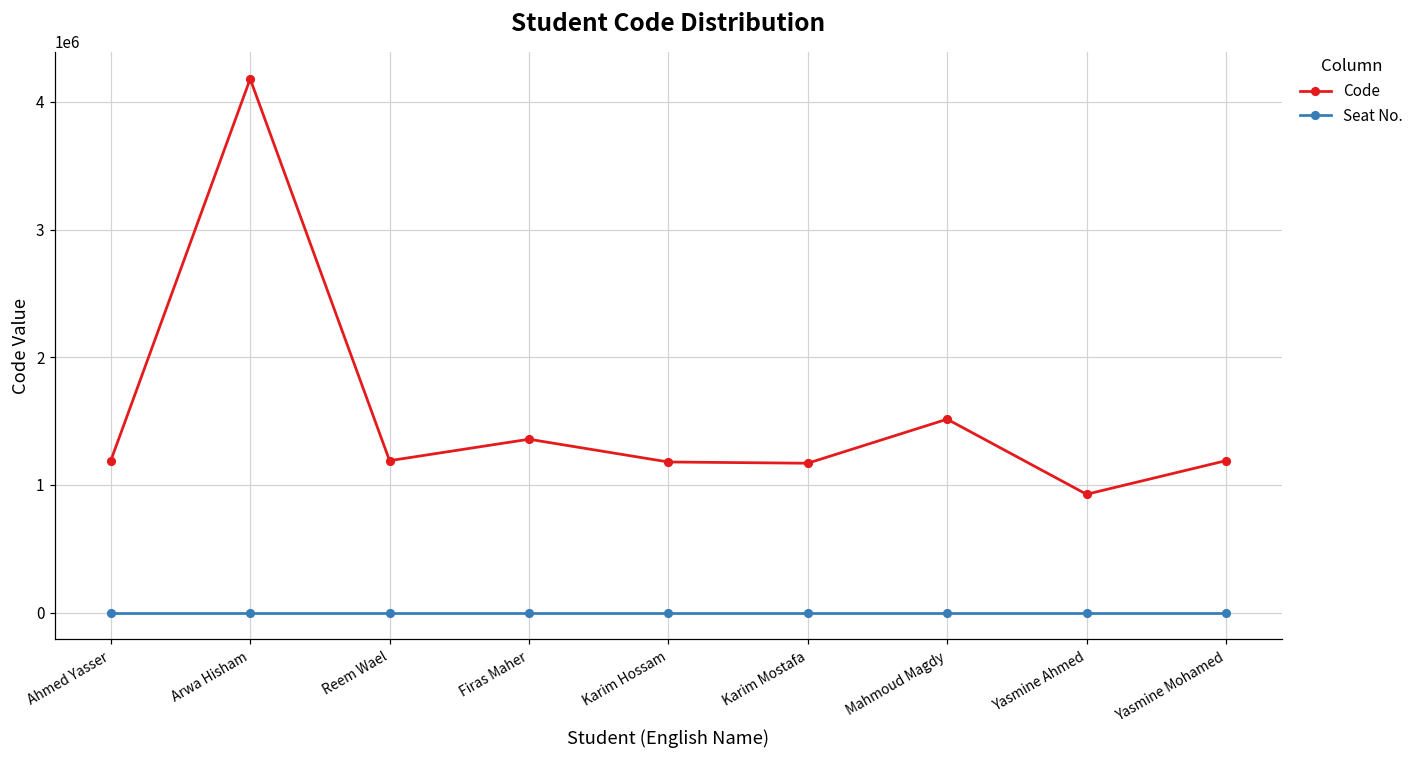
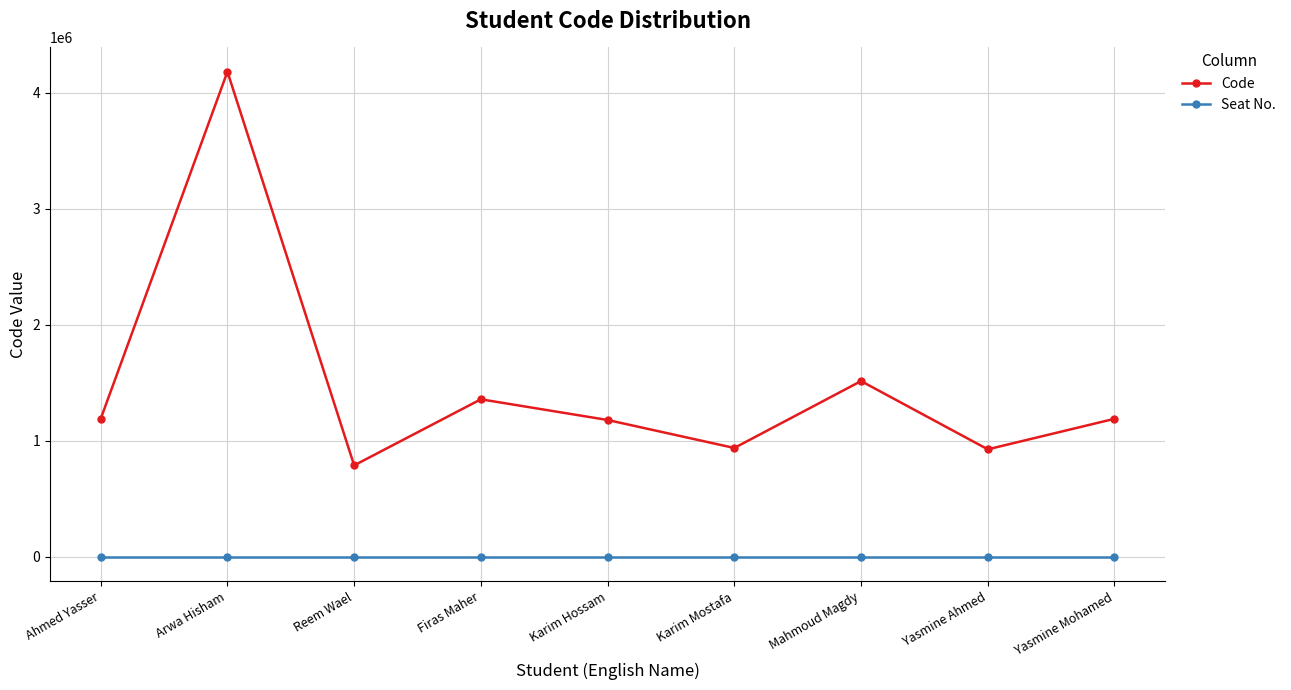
  {
    "Code": {
      "Ahmed Yasser": 1190000,
      "Arwa Hisham": 4180000,
-     "Reem Wael": 1190000,
+     "Reem Wael": 790000,
      "Firas Maher": 1360000,
      "Karim Hossam": 1180000,
-     "Karim Mostafa": 1170000,
+     "Karim Mostafa": 940000,
      "Mahmoud Magdy": 1520000,
      "Yasmine Ahmed": 930000,
      "Yasmine Mohamed": 1190000
    },
    "Seat No.": {
      "Ahmed Yasser": 0,
      "Arwa Hisham": 0,
      "Reem Wael": 0,
      "Firas Maher": 0,
      "Karim Hossam": 0,
      "Karim Mostafa": 0,
      "Mahmoud Magdy": 0,
      "Yasmine Ahmed": 0,
      "Yasmine Mohamed": 0
    }
  }
